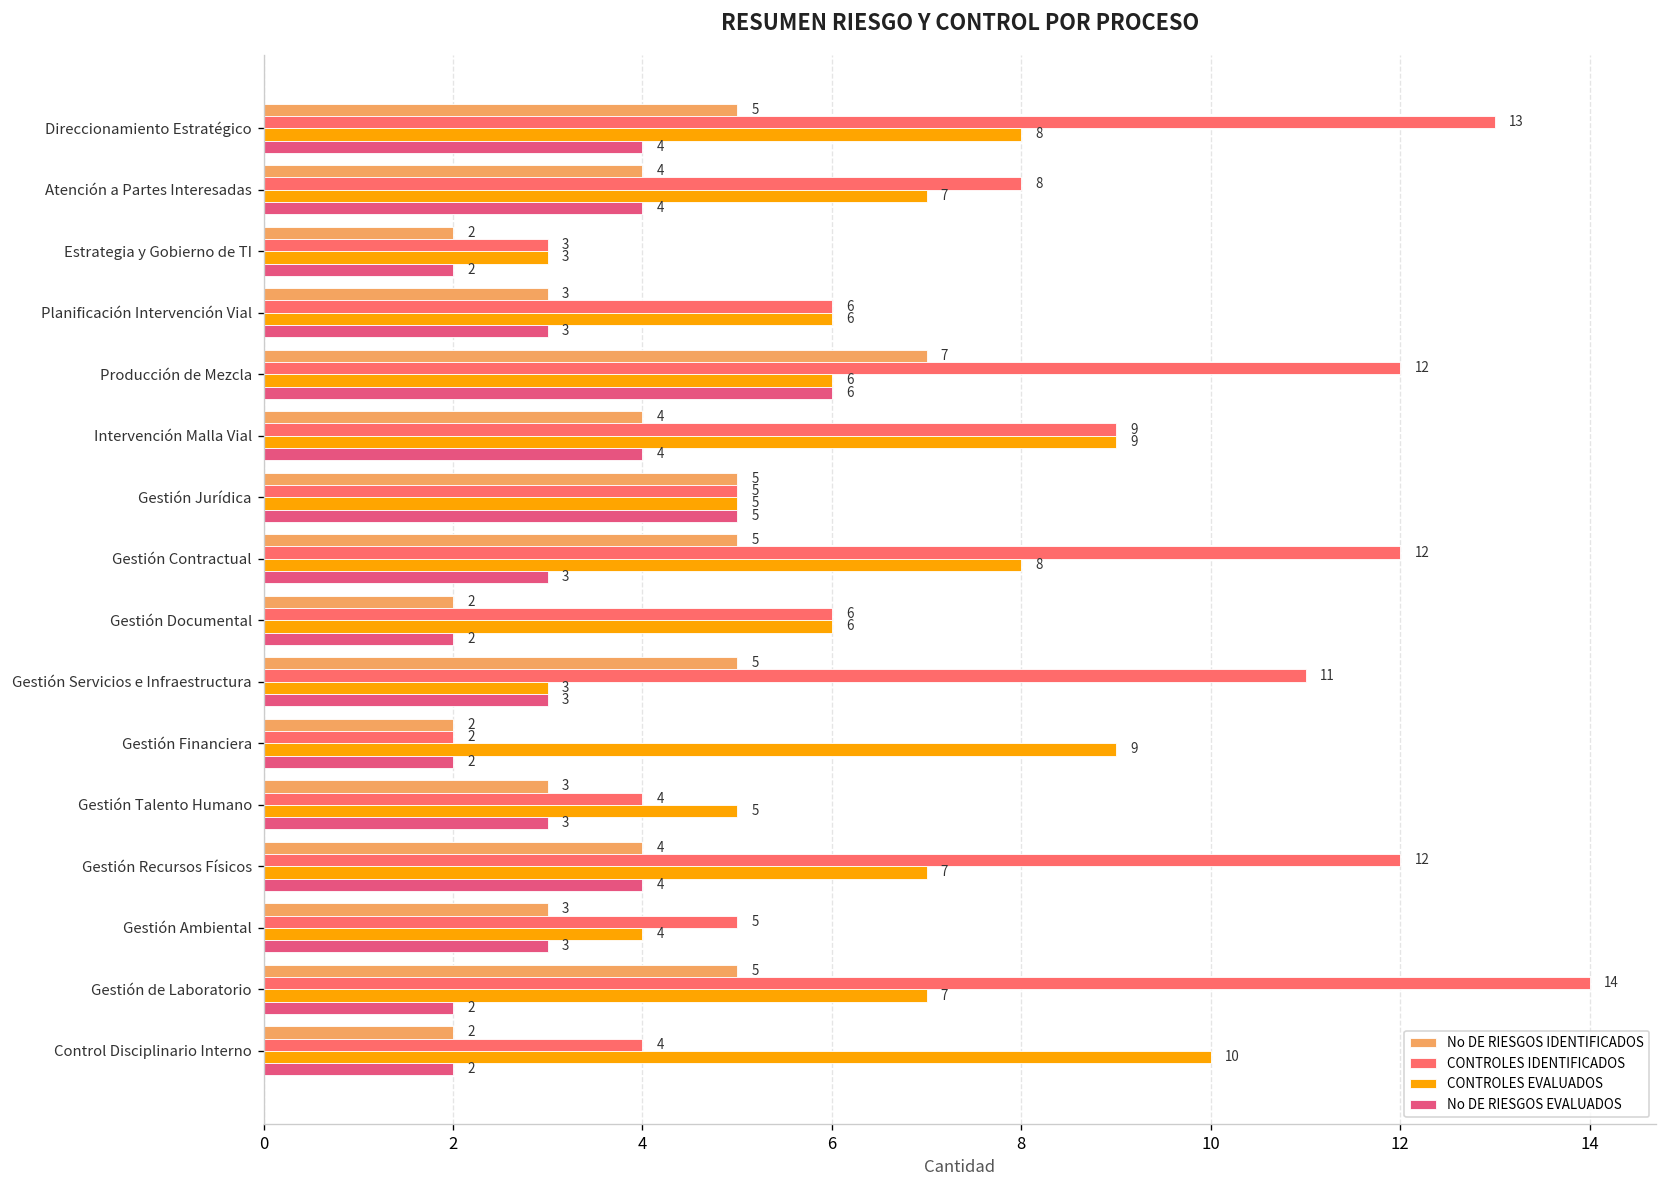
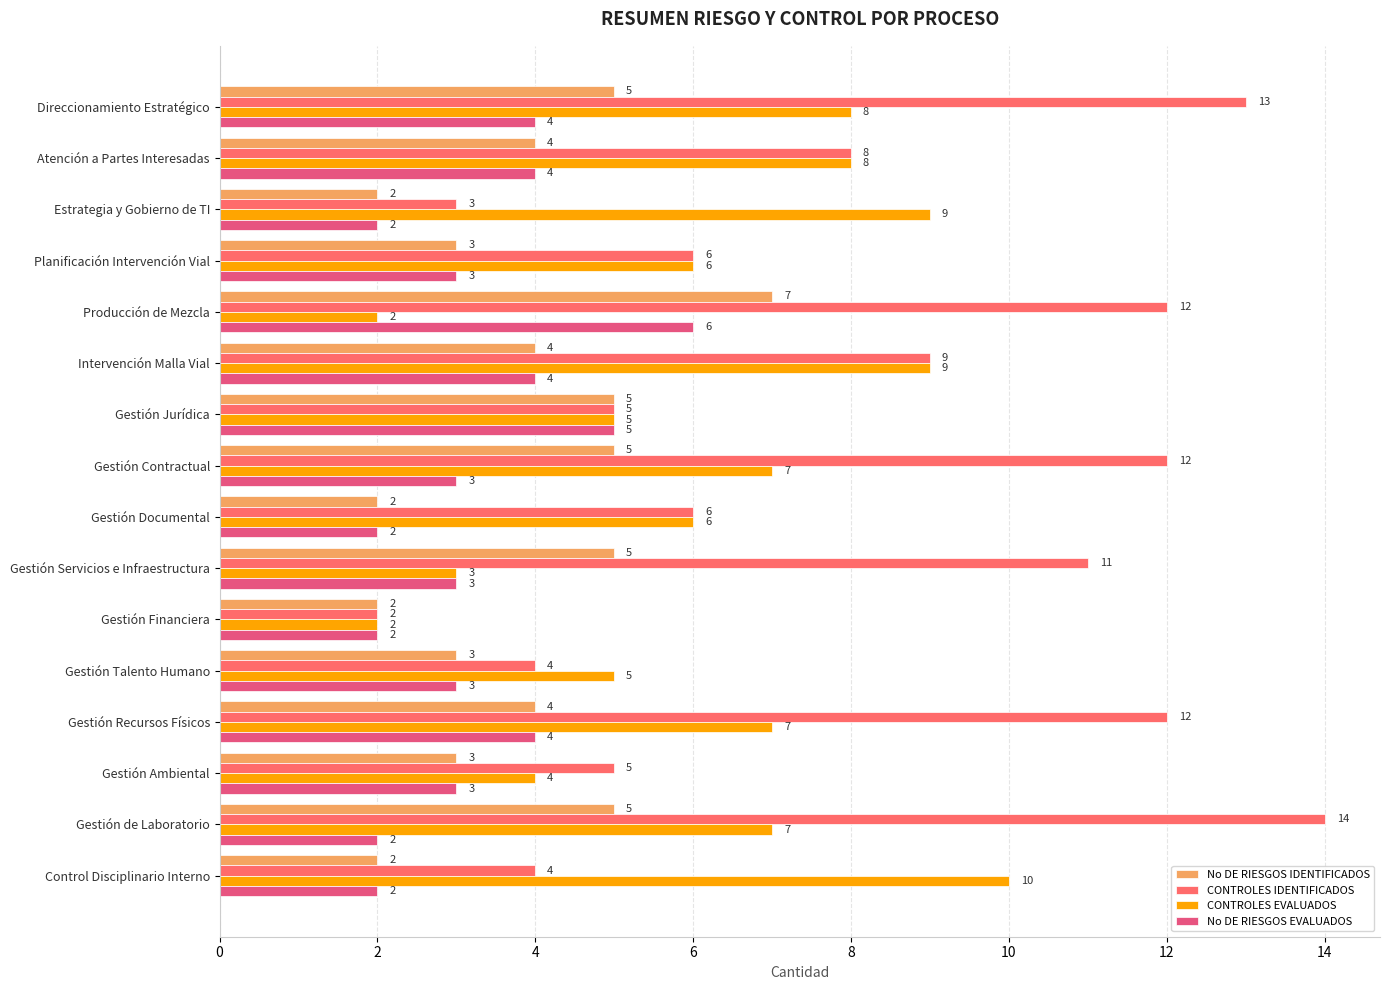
  {
    "CONTROLES EVALUADOS": {
      "Direccionamiento Estratégico": 8,
-     "Atención a Partes Interesadas": 7,
-     "Estrategia y Gobierno de TI": 3,
+     "Atención a Partes Interesadas": 8,
+     "Estrategia y Gobierno de TI": 9,
      "Planificación Intervención Vial": 6,
-     "Producción de Mezcla": 6,
+     "Producción de Mezcla": 2,
      "Intervención Malla Vial": 9,
      "Gestión Jurídica": 5,
-     "Gestión Contractual": 8,
+     "Gestión Contractual": 7,
      "Gestión Documental": 6,
      "Gestión Servicios e Infraestructura": 3,
-     "Gestión Financiera": 9,
+     "Gestión Financiera": 2,
      "Gestión Talento Humano": 5,
      "Gestión Recursos Físicos": 7,
      "Gestión Ambiental": 4,
      "Gestión de Laboratorio": 7,
      "Control Disciplinario Interno": 10
    }
  }
